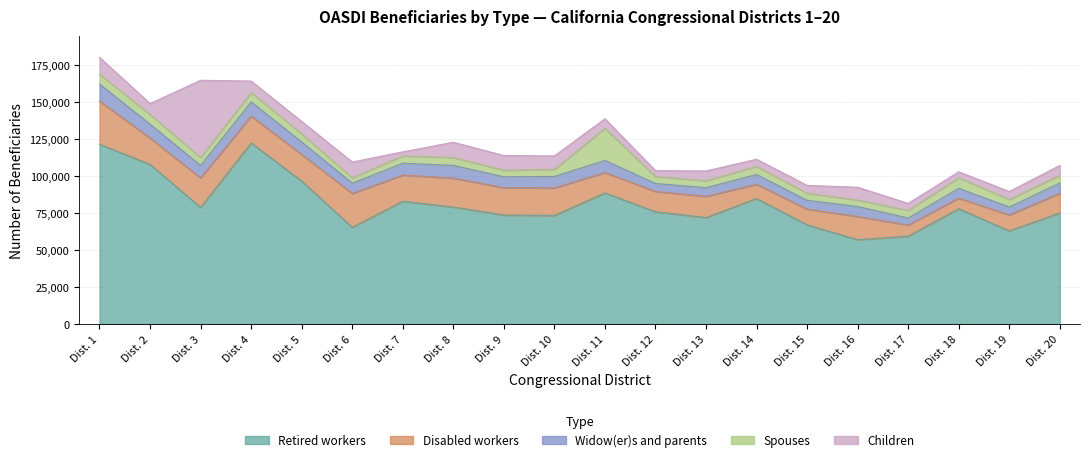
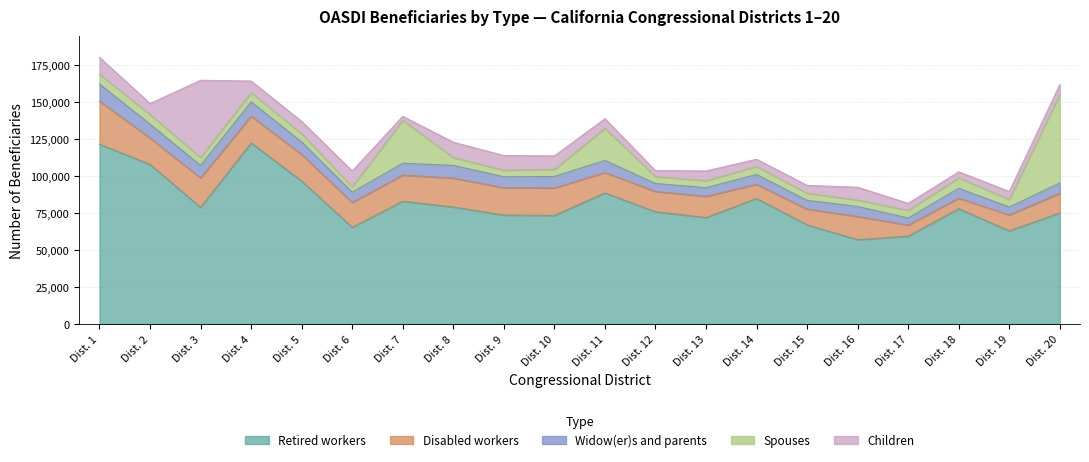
  {
    "Disabled workers": {
      "Dist. 1": "29,000",
      "Dist. 2": "18,000",
      "Dist. 3": "20,000",
      "Dist. 4": "18,000",
      "Dist. 5": "18,000",
-     "Dist. 6": "23,000",
+     "Dist. 6": "17,000",
      "Dist. 7": "18,000",
      "Dist. 8": "20,000",
      "Dist. 9": "18,000",
      "Dist. 10": "19,000",
      "Dist. 11": "14,000",
      "Dist. 12": "14,000",
      "Dist. 13": "14,000",
      "Dist. 14": "10,000",
      "Dist. 15": "11,000",
      "Dist. 16": "16,000",
      "Dist. 17": "7,000",
      "Dist. 18": "7,000",
      "Dist. 19": "11,000",
      "Dist. 20": "13,000"
    },
    "Spouses": {
      "Dist. 1": "7,000",
      "Dist. 2": "7,000",
      "Dist. 3": "5,000",
      "Dist. 4": "6,000",
      "Dist. 5": "6,000",
      "Dist. 6": "4,000",
-     "Dist. 7": "5,000",
+     "Dist. 7": "29,000",
      "Dist. 8": "5,000",
      "Dist. 9": "4,000",
      "Dist. 10": "5,000",
      "Dist. 11": "22,000",
      "Dist. 12": "5,000",
      "Dist. 13": "5,000",
      "Dist. 14": "6,000",
      "Dist. 15": "5,000",
      "Dist. 16": "4,000",
      "Dist. 17": "5,000",
      "Dist. 18": "7,000",
      "Dist. 19": "5,000",
-     "Dist. 20": "5,000"
+     "Dist. 20": "60,000"
    },
    "Children": {
      "Dist. 1": "11,000",
      "Dist. 2": "7,000",
      "Dist. 3": "52,000",
      "Dist. 4": "8,000",
      "Dist. 5": "8,000",
      "Dist. 6": "11,000",
      "Dist. 7": "3,000",
      "Dist. 8": "10,000",
      "Dist. 9": "10,000",
      "Dist. 10": "9,000",
      "Dist. 11": "6,000",
      "Dist. 12": "4,000",
      "Dist. 13": "7,000",
      "Dist. 14": "5,000",
      "Dist. 15": "5,000",
      "Dist. 16": "9,000",
      "Dist. 17": "5,000",
      "Dist. 18": "4,000",
      "Dist. 19": "5,000",
      "Dist. 20": "7,000"
    }
  }
